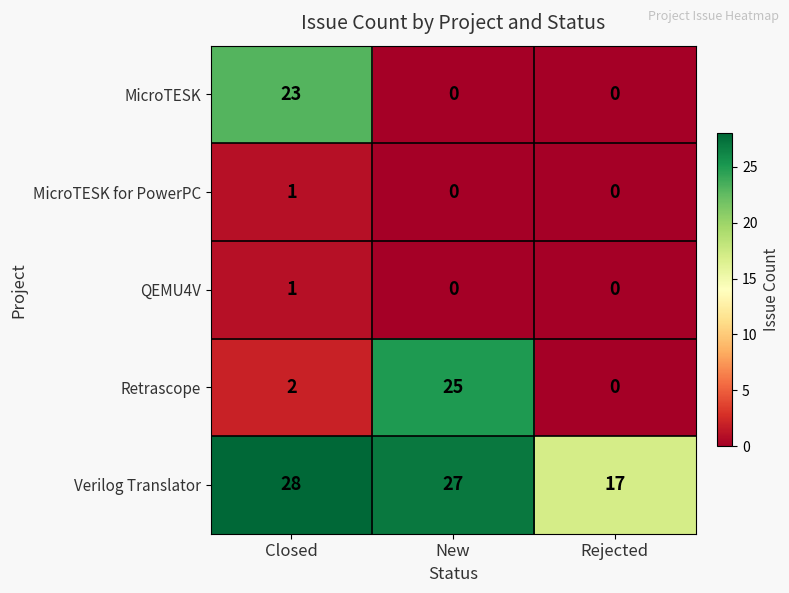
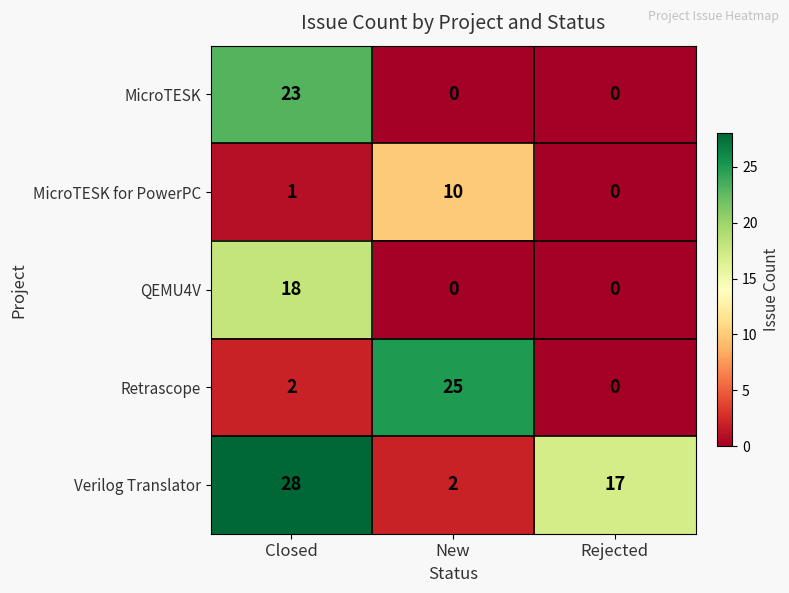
  {
    "MicroTESK": {
      "Closed": 23,
      "New": 0,
      "Rejected": 0
    },
    "MicroTESK for PowerPC": {
      "Closed": 1,
-     "New": 0,
+     "New": 10,
      "Rejected": 0
    },
    "QEMU4V": {
-     "Closed": 1,
+     "Closed": 18,
      "New": 0,
      "Rejected": 0
    },
    "Retrascope": {
      "Closed": 2,
      "New": 25,
      "Rejected": 0
    },
    "Verilog Translator": {
      "Closed": 28,
-     "New": 27,
+     "New": 2,
      "Rejected": 17
    }
  }
